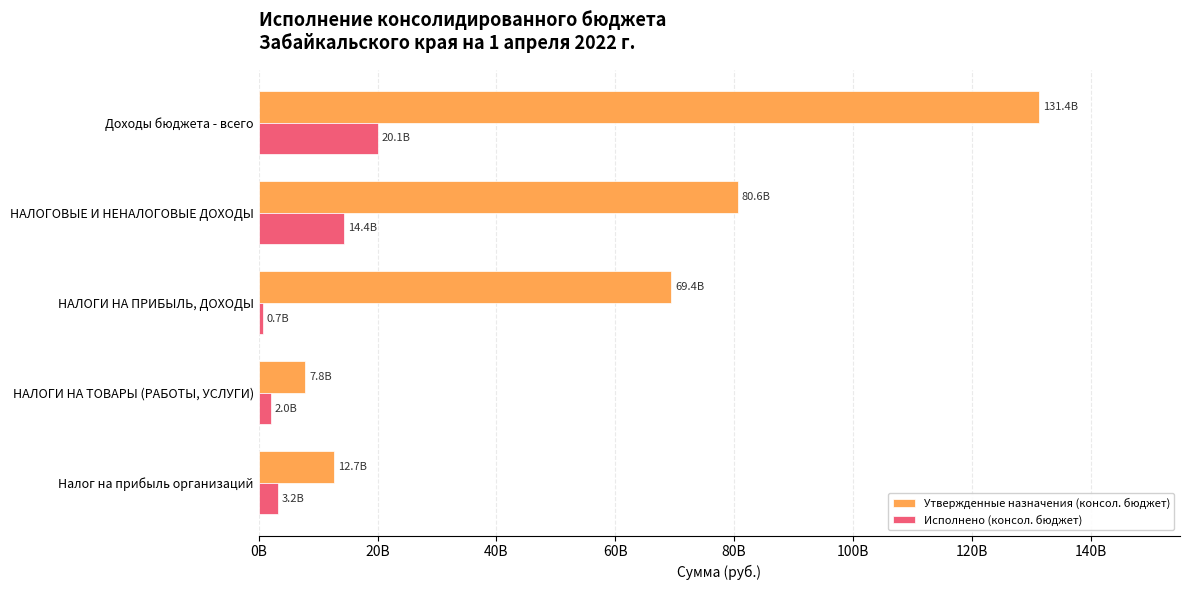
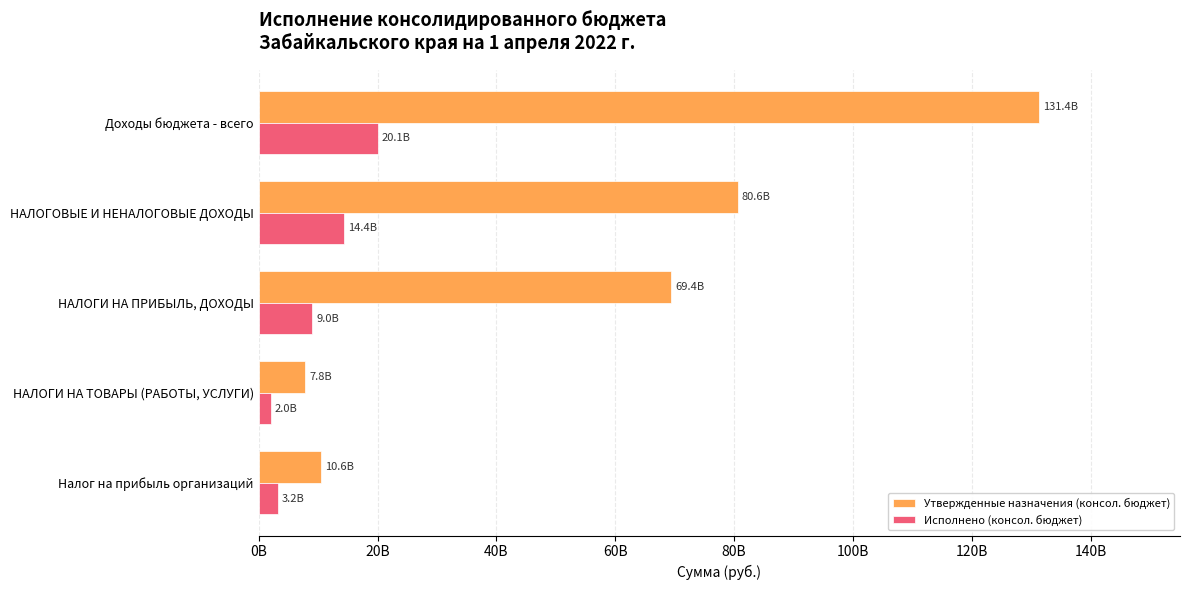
  {
    "Утвержденные назначения (консол. бюджет)": {
      "Доходы бюджета - всего": "131.4B",
      "НАЛОГОВЫЕ И НЕНАЛОГОВЫЕ ДОХОДЫ": "80.6B",
      "НАЛОГИ НА ПРИБЫЛЬ, ДОХОДЫ": "69.4B",
      "НАЛОГИ НА ТОВАРЫ (РАБОТЫ, УСЛУГИ)": "7.8B",
-     "Налог на прибыль организаций": "12.7B"
+     "Налог на прибыль организаций": "10.6B"
    },
    "Исполнено (консол. бюджет)": {
      "Доходы бюджета - всего": "20.1B",
      "НАЛОГОВЫЕ И НЕНАЛОГОВЫЕ ДОХОДЫ": "14.4B",
-     "НАЛОГИ НА ПРИБЫЛЬ, ДОХОДЫ": "0.7B",
+     "НАЛОГИ НА ПРИБЫЛЬ, ДОХОДЫ": "9.0B",
      "НАЛОГИ НА ТОВАРЫ (РАБОТЫ, УСЛУГИ)": "2.0B",
      "Налог на прибыль организаций": "3.2B"
    }
  }
